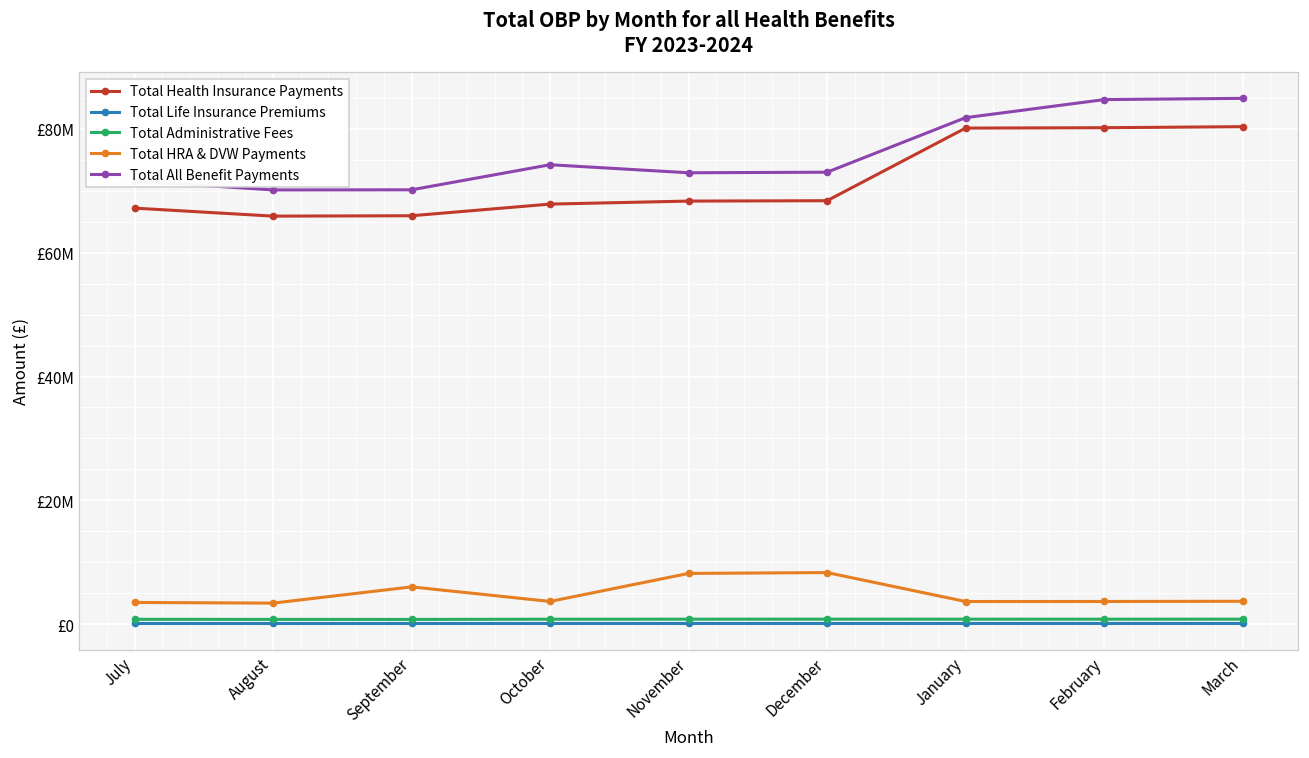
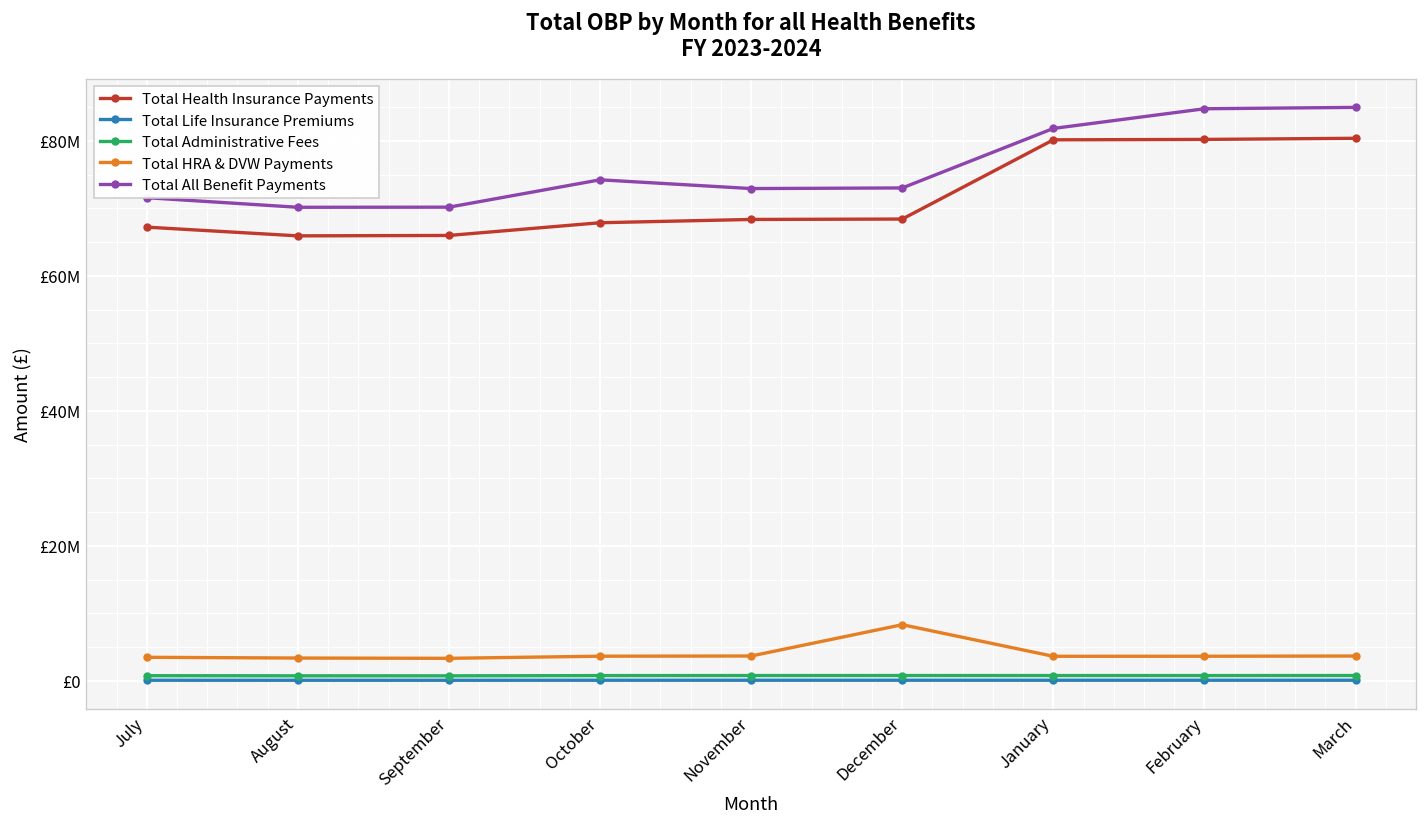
  {
    "Total Health Insurance Payments": {
      "July": "£67000000",
      "August": "£66000000",
      "September": "£66000000",
      "October": "£68000000",
      "November": "£68000000",
      "December": "£68000000",
      "January": "£80000000",
      "February": "£80000000",
      "March": "£80000000"
    },
    "Total Life Insurance Premiums": {
      "July": "£0",
      "August": "£0",
      "September": "£0",
      "October": "£0",
      "November": "£0",
      "December": "£0",
      "January": "£0",
      "February": "£0",
      "March": "£0"
    },
    "Total Administrative Fees": {
      "July": "£1000000",
      "August": "£1000000",
      "September": "£1000000",
      "October": "£1000000",
      "November": "£1000000",
      "December": "£1000000",
      "January": "£1000000",
      "February": "£1000000",
      "March": "£1000000"
    },
    "Total HRA & DVW Payments": {
      "July": "£3000000",
      "August": "£3000000",
-     "September": "£6000000",
+     "September": "£3000000",
      "October": "£4000000",
-     "November": "£8000000",
+     "November": "£4000000",
      "December": "£8000000",
      "January": "£4000000",
      "February": "£4000000",
      "March": "£4000000"
    },
    "Total All Benefit Payments": {
      "August": "£70000000",
      "September": "£70000000",
      "October": "£74000000",
      "November": "£73000000",
      "December": "£73000000",
      "January": "£82000000",
      "February": "£85000000",
      "March": "£85000000"
    }
  }
